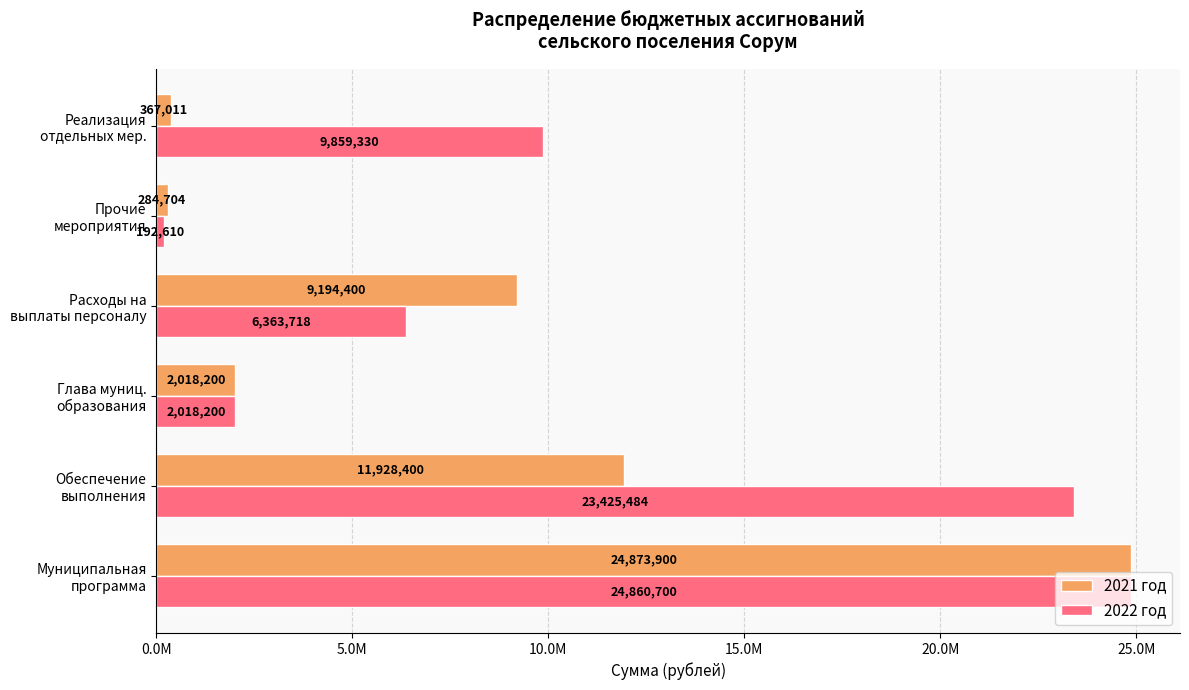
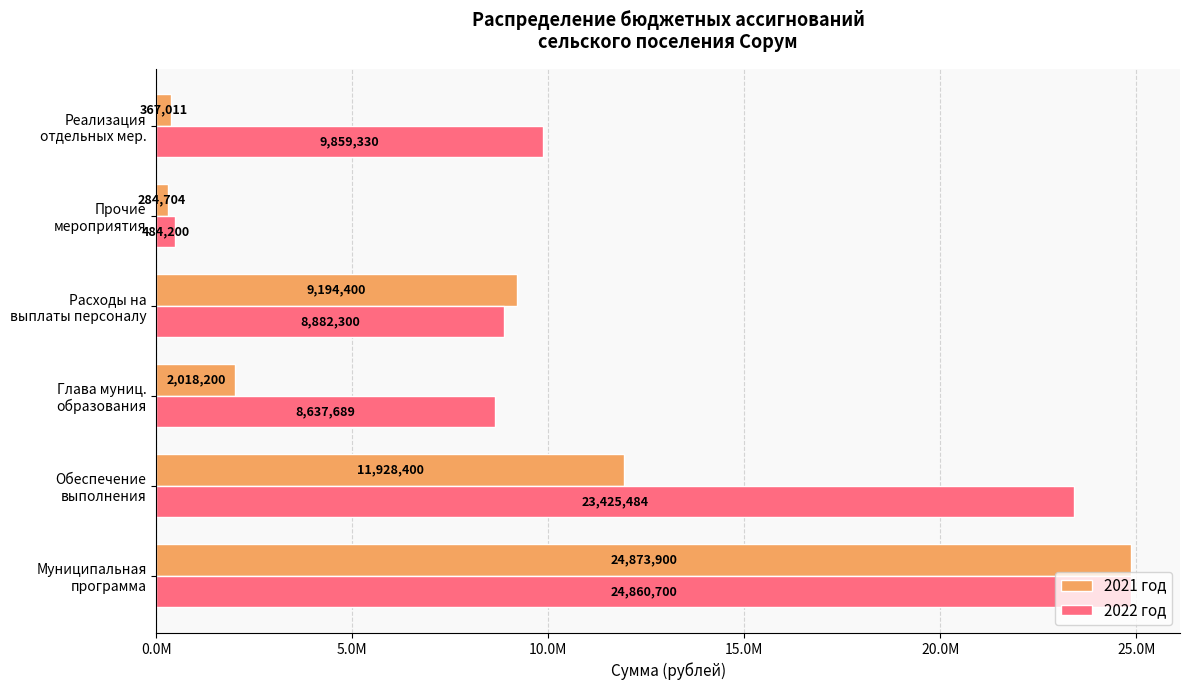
  {
    "2021 год": {
      "Реализация отдельных мер.": "367,011",
      "Прочие мероприятия": "284,704",
      "Расходы на выплаты персоналу": "9,194,400",
      "Глава муниц. образования": "2,018,200",
      "Обеспечение выполнения": "11,928,400",
      "Муниципальная программа": "24,873,900"
    },
    "2022 год": {
      "Реализация отдельных мер.": "9,859,330",
-     "Прочие мероприятия": "192,610",
-     "Расходы на выплаты персоналу": "6,363,718",
-     "Глава муниц. образования": "2,018,200",
+     "Прочие мероприятия": "484,200",
+     "Расходы на выплаты персоналу": "8,882,300",
+     "Глава муниц. образования": "8,637,689",
      "Обеспечение выполнения": "23,425,484"
    }
  }
